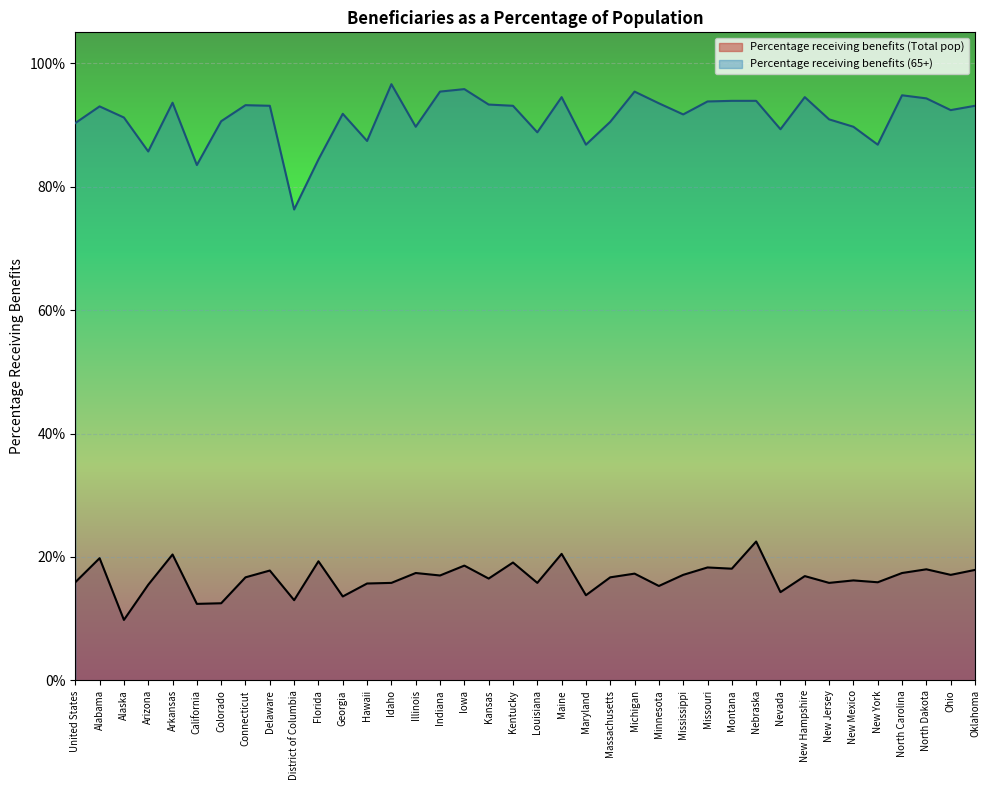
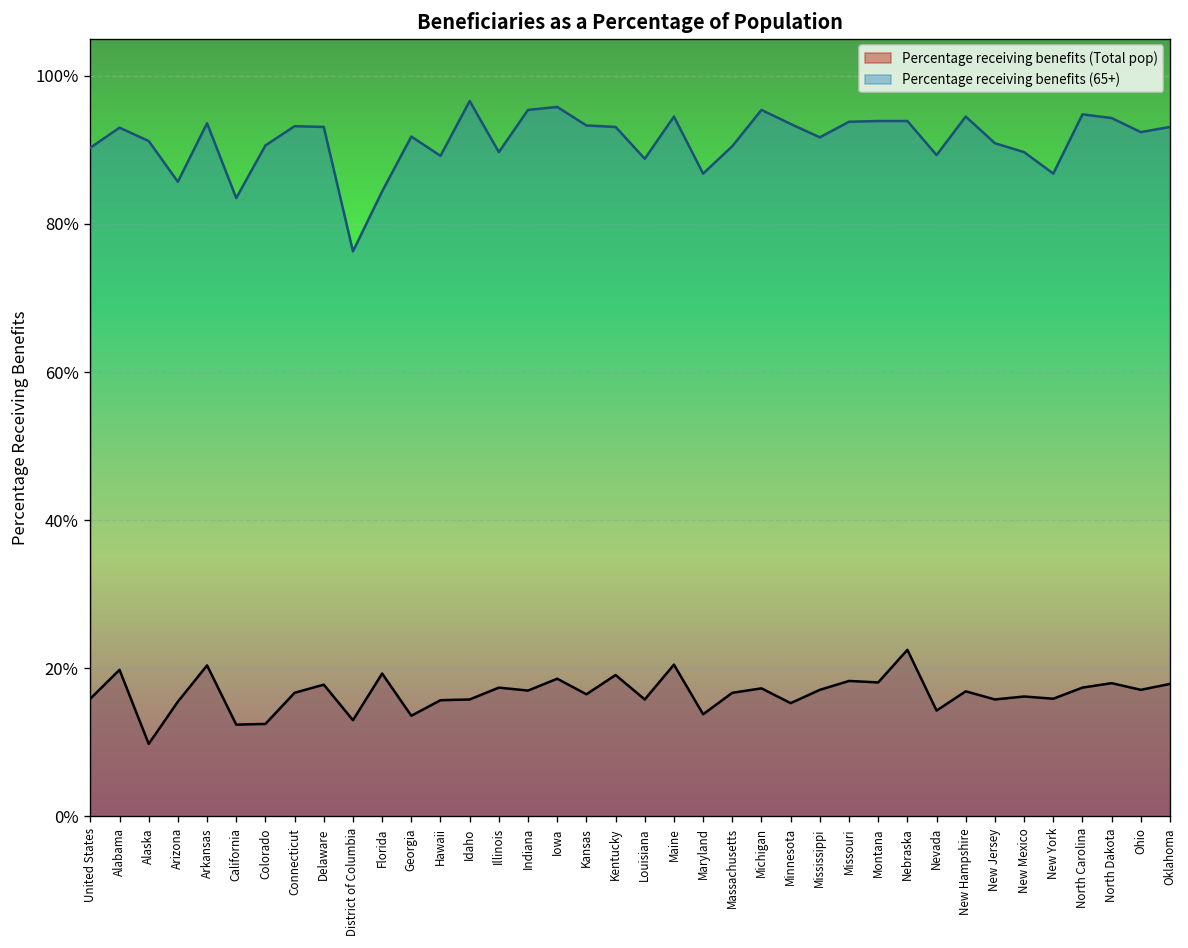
  {
    "Percentage receiving benefits (Total pop)": {
      "United States": "16%",
      "Alabama": "20%",
      "Alaska": "10%",
      "Arizona": "16%",
      "Arkansas": "20%",
      "California": "12%",
      "Colorado": "13%",
      "Connecticut": "17%",
      "Delaware": "18%",
      "District of Columbia": "13%",
      "Florida": "19%",
      "Georgia": "14%",
      "Hawaii": "16%",
      "Idaho": "16%",
      "Illinois": "17%",
      "Indiana": "17%",
      "Iowa": "19%",
      "Kansas": "17%",
      "Kentucky": "19%",
      "Louisiana": "16%",
      "Maine": "21%",
      "Maryland": "14%",
      "Massachusetts": "17%",
      "Michigan": "17%",
      "Minnesota": "15%",
      "Mississippi": "17%",
      "Missouri": "18%",
      "Montana": "18%",
      "Nebraska": "23%",
      "Nevada": "14%",
      "New Hampshire": "17%",
      "New Jersey": "16%",
      "New Mexico": "16%",
      "New York": "16%",
      "North Carolina": "17%",
      "North Dakota": "18%",
      "Ohio": "17%",
      "Oklahoma": "18%"
    },
    "Percentage receiving benefits (65+)": {
      "United States": "90%",
      "Alabama": "93%",
      "Alaska": "91%",
      "Arizona": "86%",
      "Arkansas": "94%",
      "California": "84%",
      "Colorado": "91%",
      "Connecticut": "93%",
      "Delaware": "93%",
      "District of Columbia": "76%",
      "Florida": "84%",
      "Georgia": "92%",
-     "Hawaii": "87%",
+     "Hawaii": "89%",
      "Idaho": "97%",
      "Illinois": "90%",
      "Indiana": "95%",
      "Iowa": "96%",
      "Kansas": "93%",
      "Kentucky": "93%",
      "Louisiana": "89%",
      "Maine": "95%",
      "Maryland": "87%",
      "Massachusetts": "91%",
      "Michigan": "95%",
      "Minnesota": "94%",
      "Mississippi": "92%",
      "Missouri": "94%",
      "Montana": "94%",
      "Nebraska": "94%",
      "Nevada": "89%",
      "New Hampshire": "95%",
      "New Jersey": "91%",
      "New Mexico": "90%",
      "New York": "87%",
      "North Carolina": "95%",
      "North Dakota": "94%",
      "Ohio": "92%",
      "Oklahoma": "93%"
    }
  }
